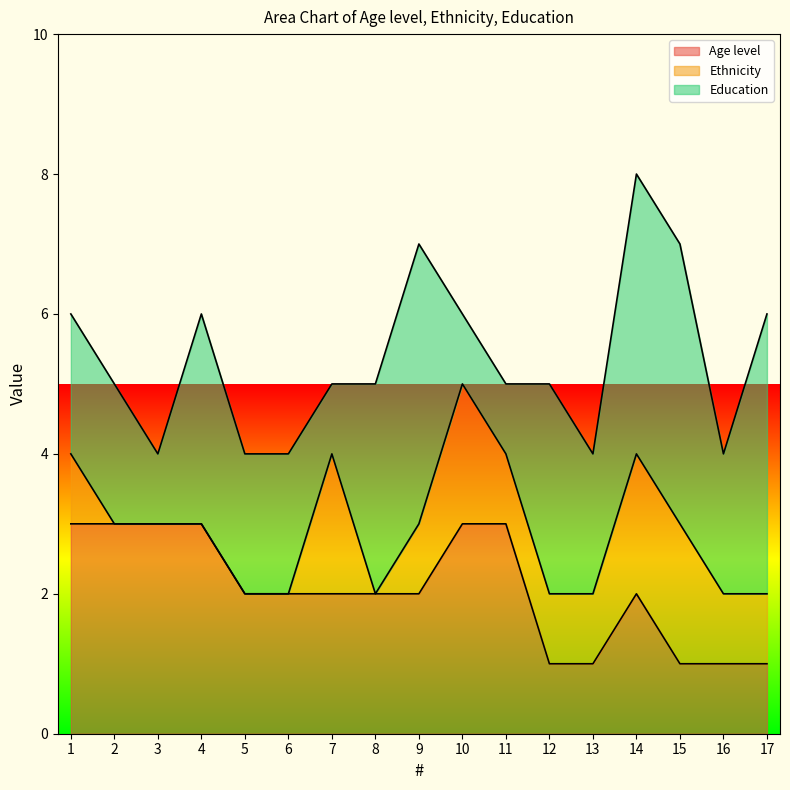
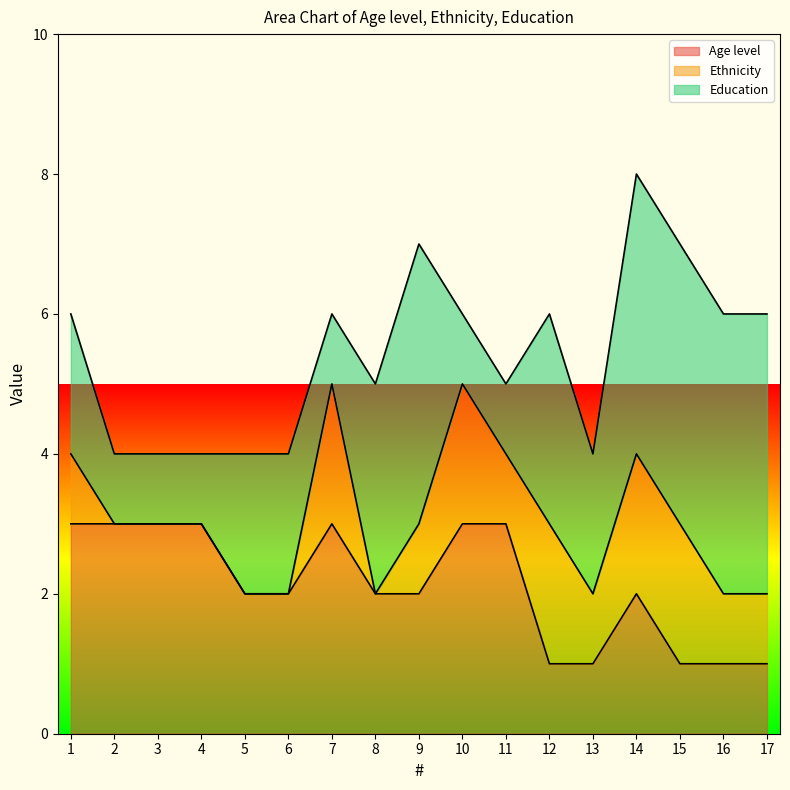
  {
    "Age level": {
      "1": 3,
-     "7": 2,
+     "7": 3,
      "9": 2,
      "10": 3,
      "11": 3,
      "12": 1,
      "13": 1,
      "14": 2,
      "15": 1,
      "16": 1,
      "17": 1
    },
    "Ethnicity": {
      "1": 4,
      "9": 3,
      "10": 5,
      "11": 4,
-     "12": 1,
+     "12": 2,
      "13": 2,
      "14": 4,
      "15": 3,
      "16": 2,
      "17": 2
    },
    "Education": {
      "1": 6,
-     "2": 2,
+     "2": 1,
      "3": 4,
-     "4": 3,
+     "4": 1,
      "5": 4,
      "6": 4,
      "8": 5,
      "9": 7,
      "10": 6,
      "11": 5,
      "13": 4,
      "14": 8,
      "15": 7,
-     "16": 2,
+     "16": 4,
      "17": 6
    }
  }
